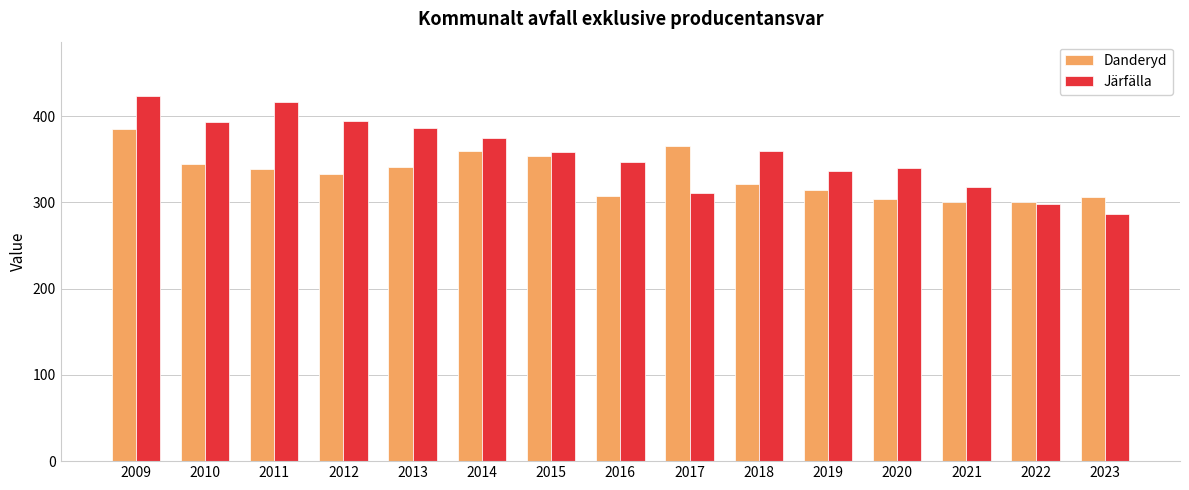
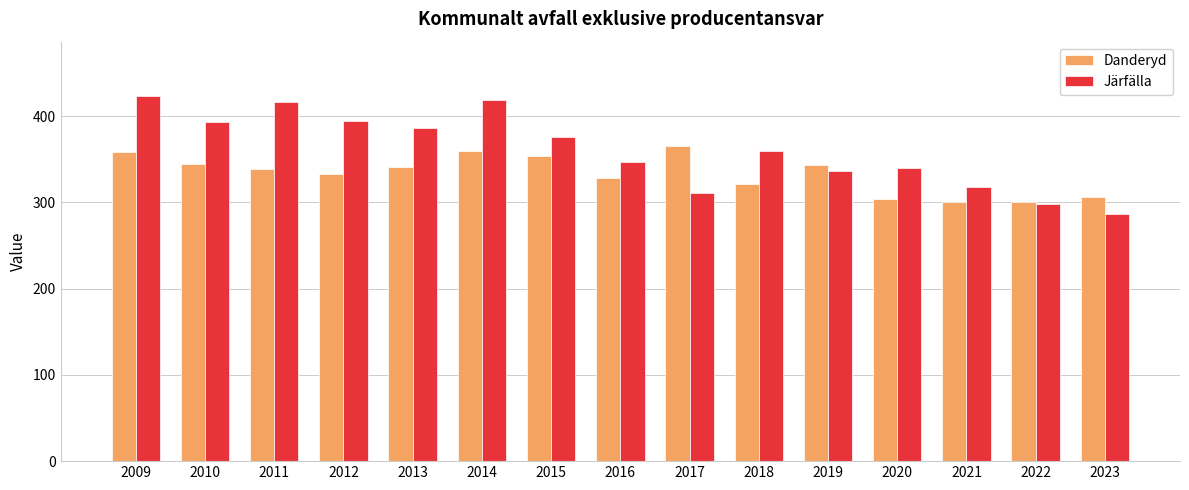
  {
    "Danderyd": {
-     "2009": 390,
+     "2009": 360,
      "2010": 350,
      "2011": 340,
      "2012": 330,
      "2013": 340,
      "2014": 360,
      "2015": 350,
-     "2016": 310,
+     "2016": 330,
      "2017": 370,
      "2018": 320,
-     "2019": 320,
+     "2019": 340,
      "2020": 300,
      "2021": 300,
      "2022": 300,
      "2023": 310
    },
    "Järfälla": {
      "2009": 420,
      "2010": 390,
      "2011": 420,
      "2012": 400,
      "2013": 390,
-     "2014": 380,
-     "2015": 360,
+     "2014": 420,
+     "2015": 380,
      "2016": 350,
      "2017": 310,
      "2018": 360,
      "2019": 340,
      "2020": 340,
      "2021": 320,
      "2022": 300,
      "2023": 290
    }
  }
